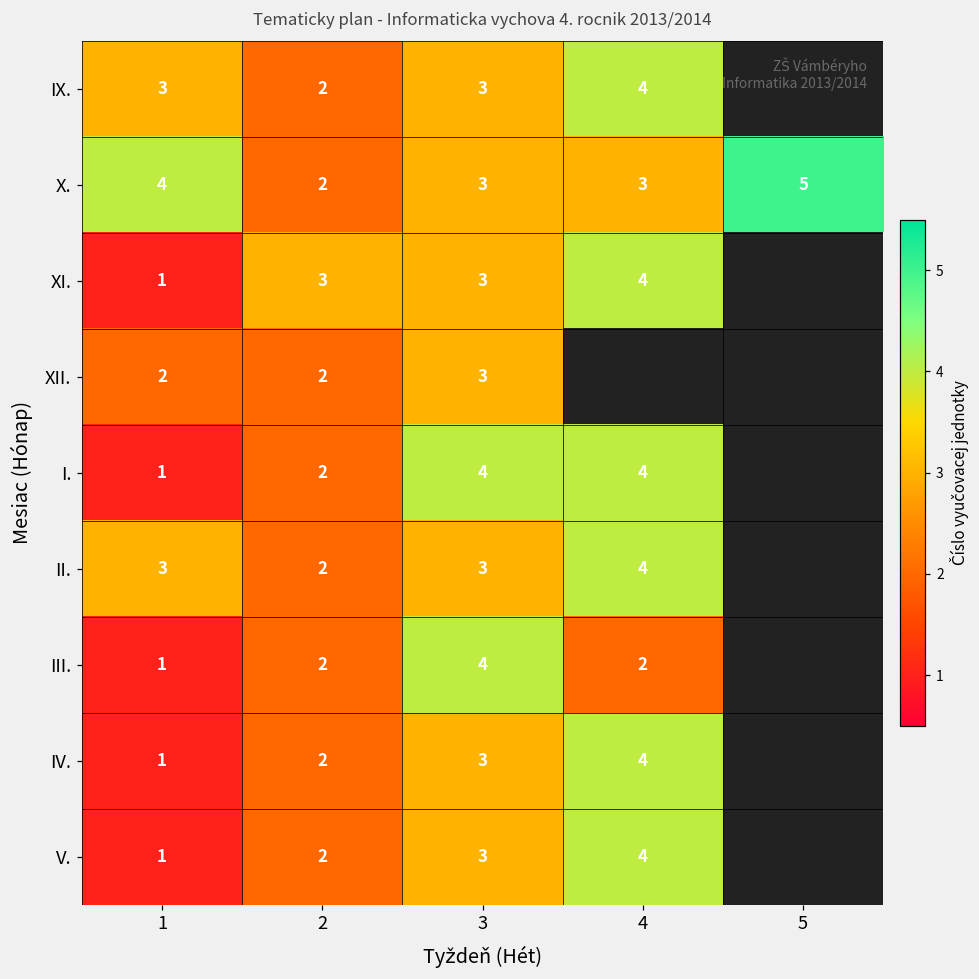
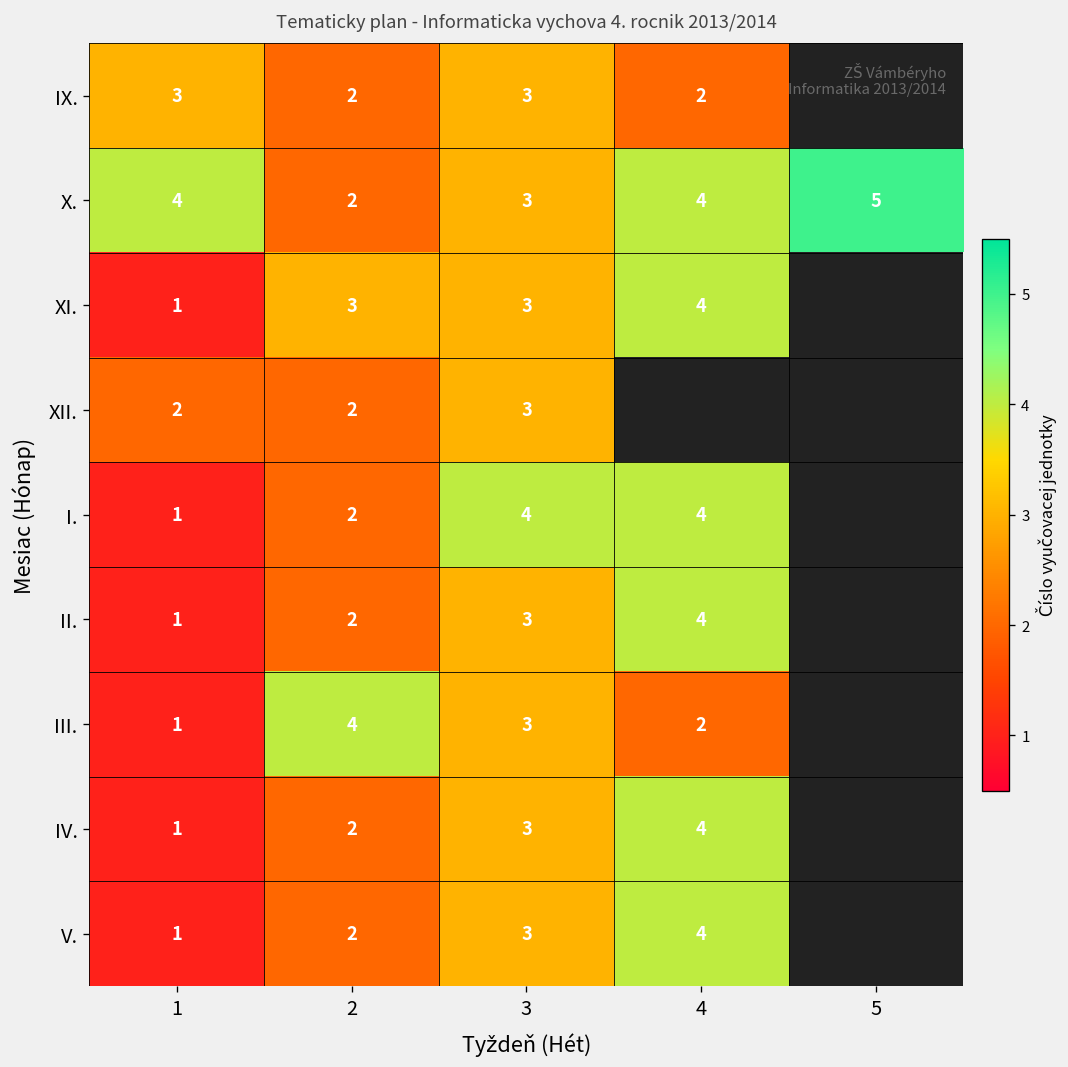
  {
    "IX.": {
      "1": 3,
      "2": 2,
      "3": 3,
-     "4": 4
+     "4": 2
    },
    "X.": {
      "1": 4,
      "2": 2,
      "3": 3,
-     "4": 3,
+     "4": 4,
      "5": 5
    },
    "XI.": {
      "1": 1,
      "2": 3,
      "3": 3,
      "4": 4
    },
    "XII.": {
      "1": 2,
      "2": 2,
      "3": 3
    },
    "I.": {
      "1": 1,
      "2": 2,
      "3": 4,
      "4": 4
    },
    "II.": {
-     "1": 3,
+     "1": 1,
      "2": 2,
      "3": 3,
      "4": 4
    },
    "III.": {
      "1": 1,
-     "2": 2,
-     "3": 4,
+     "2": 4,
+     "3": 3,
      "4": 2
    },
    "IV.": {
      "1": 1,
      "2": 2,
      "3": 3,
      "4": 4
    },
    "V.": {
      "1": 1,
      "2": 2,
      "3": 3,
      "4": 4
    }
  }
